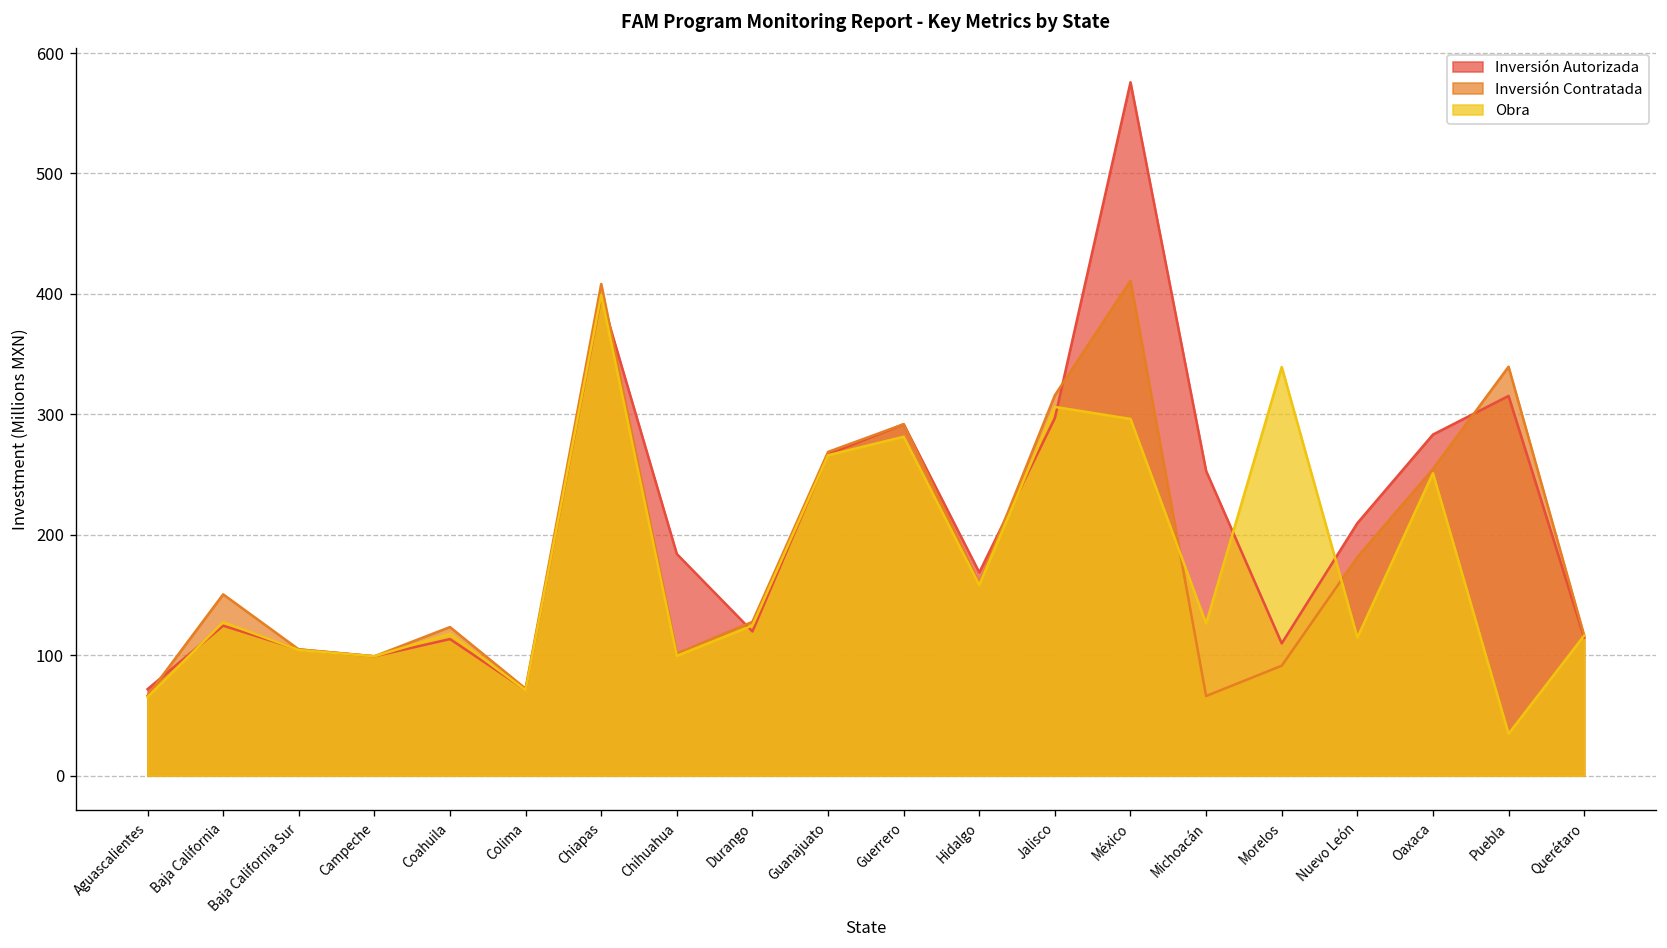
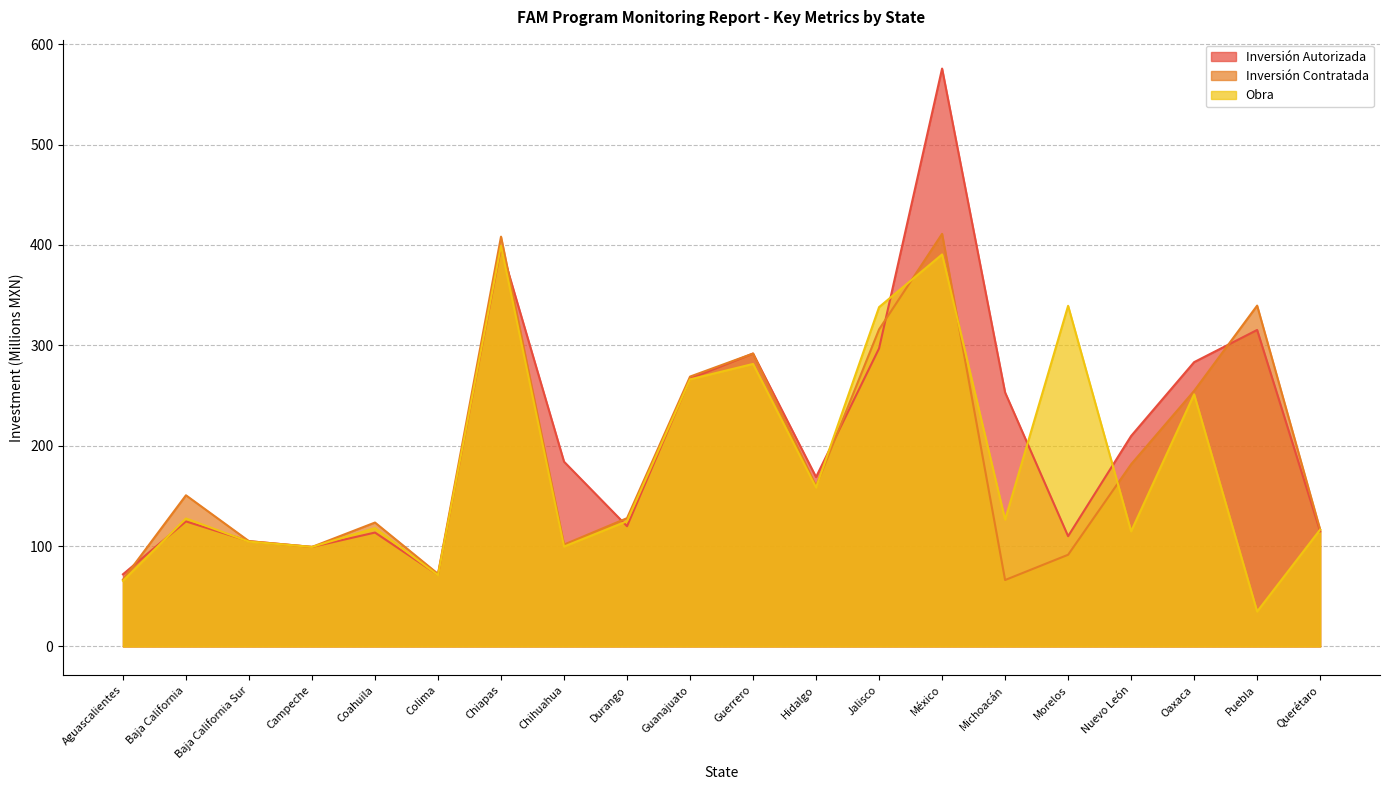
  {
    "Obra": {
      "Baja California": 127,
      "Coahuila": 118,
      "Durango": 125,
      "Guerrero": 281,
-     "Jalisco": 306,
-     "México": 296,
+     "Jalisco": 338,
+     "México": 391,
      "Michoacán": 126,
      "Morelos": 339,
      "Nuevo León": 115,
      "Oaxaca": 251,
      "Puebla": 35
    }
  }
